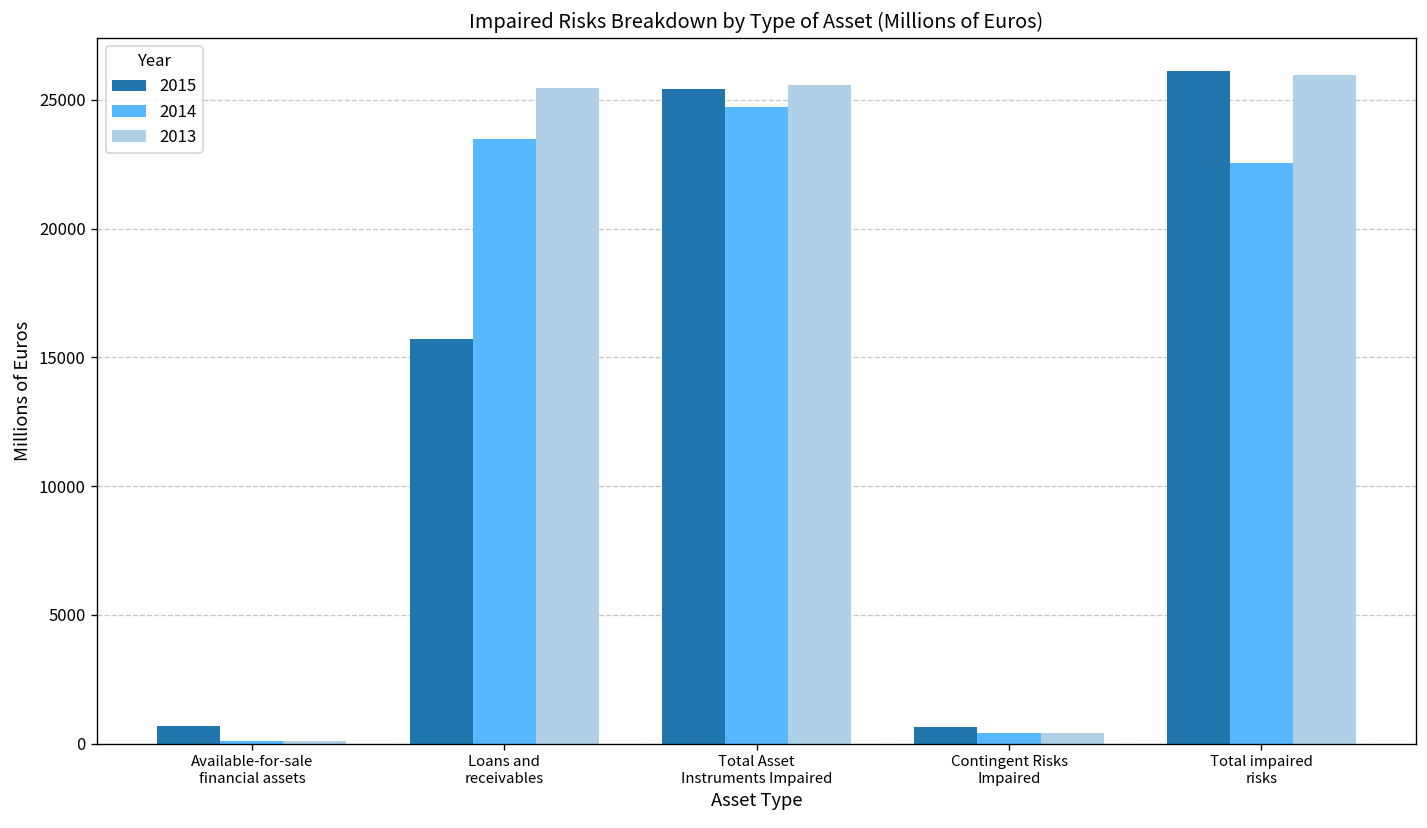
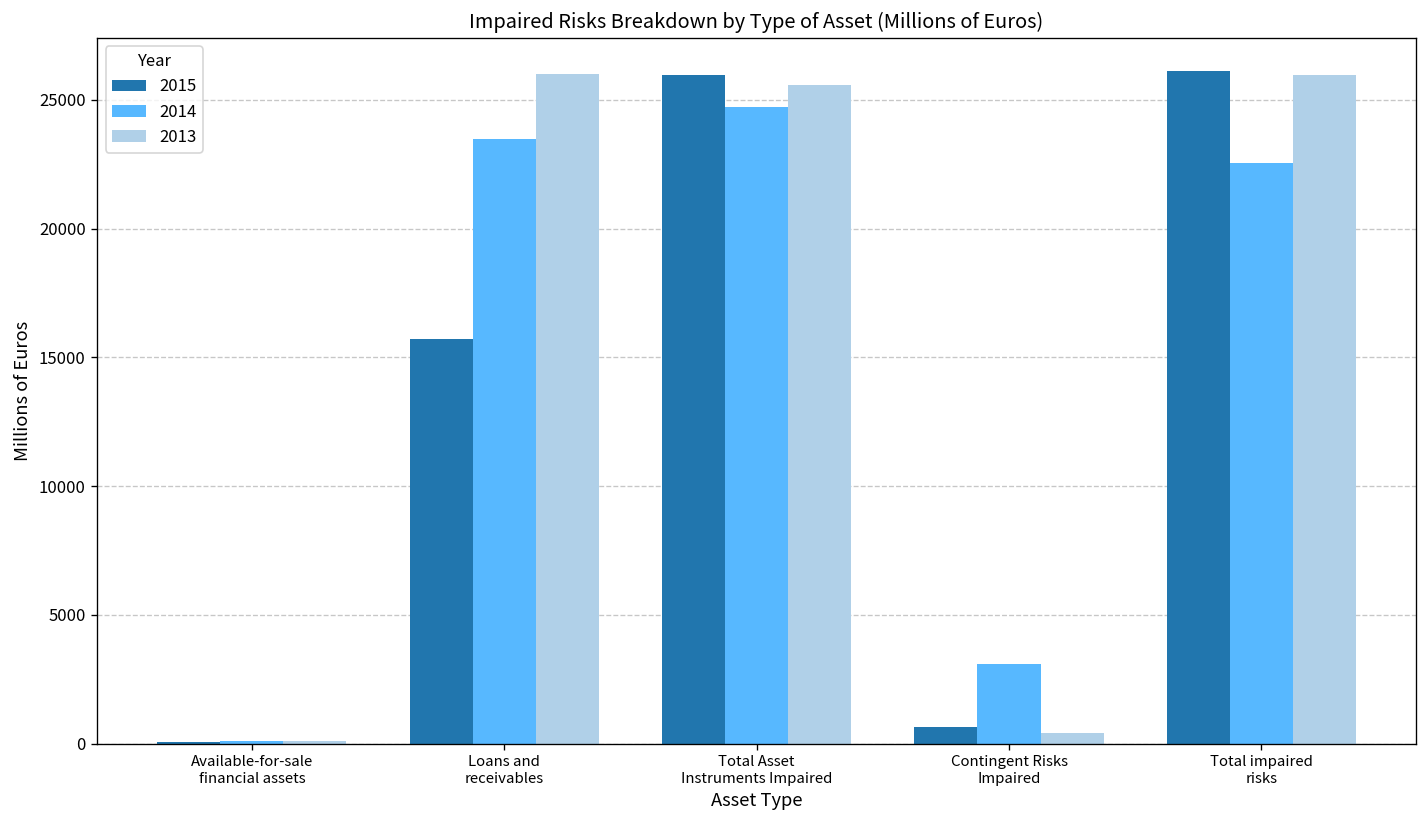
  {
    "2015": {
-     "Available-for-sale financial assets": 700,
+     "Available-for-sale financial assets": 100,
      "Loans and receivables": 15700,
-     "Total Asset Instruments Impaired": 25400,
+     "Total Asset Instruments Impaired": 26000,
      "Contingent Risks Impaired": 700,
      "Total impaired risks": 26100
    },
    "2014": {
      "Loans and receivables": 23500,
      "Total Asset Instruments Impaired": 24700,
-     "Contingent Risks Impaired": 400,
+     "Contingent Risks Impaired": 3100,
      "Total impaired risks": 22500
    },
    "2013": {
-     "Loans and receivables": 25500,
+     "Loans and receivables": 26000,
      "Total Asset Instruments Impaired": 25600,
      "Contingent Risks Impaired": 400,
      "Total impaired risks": 26000
    }
  }
